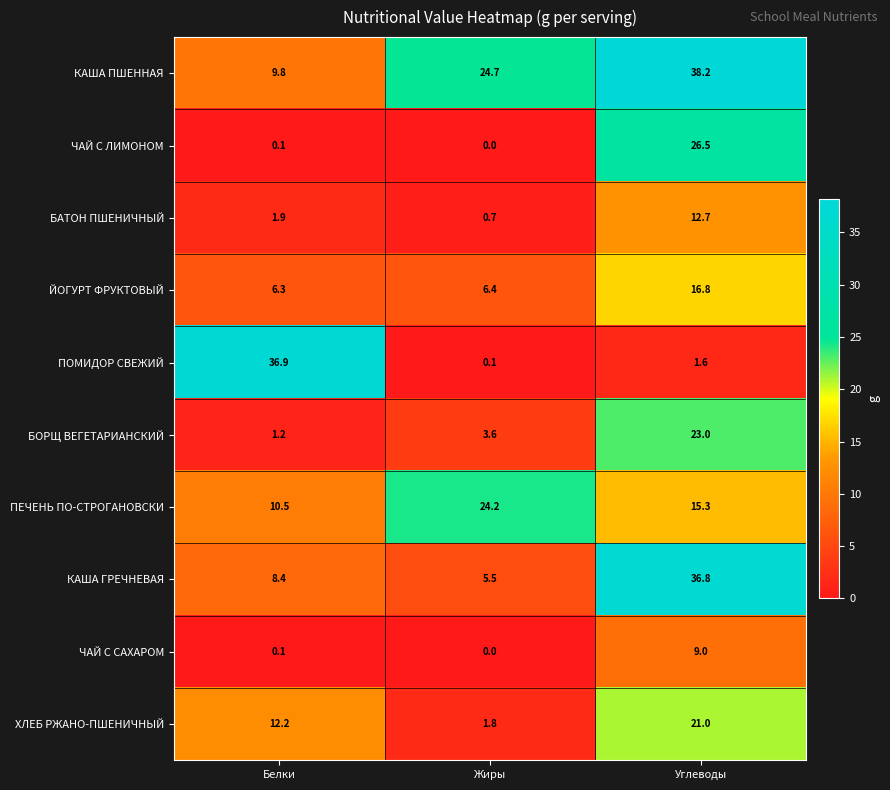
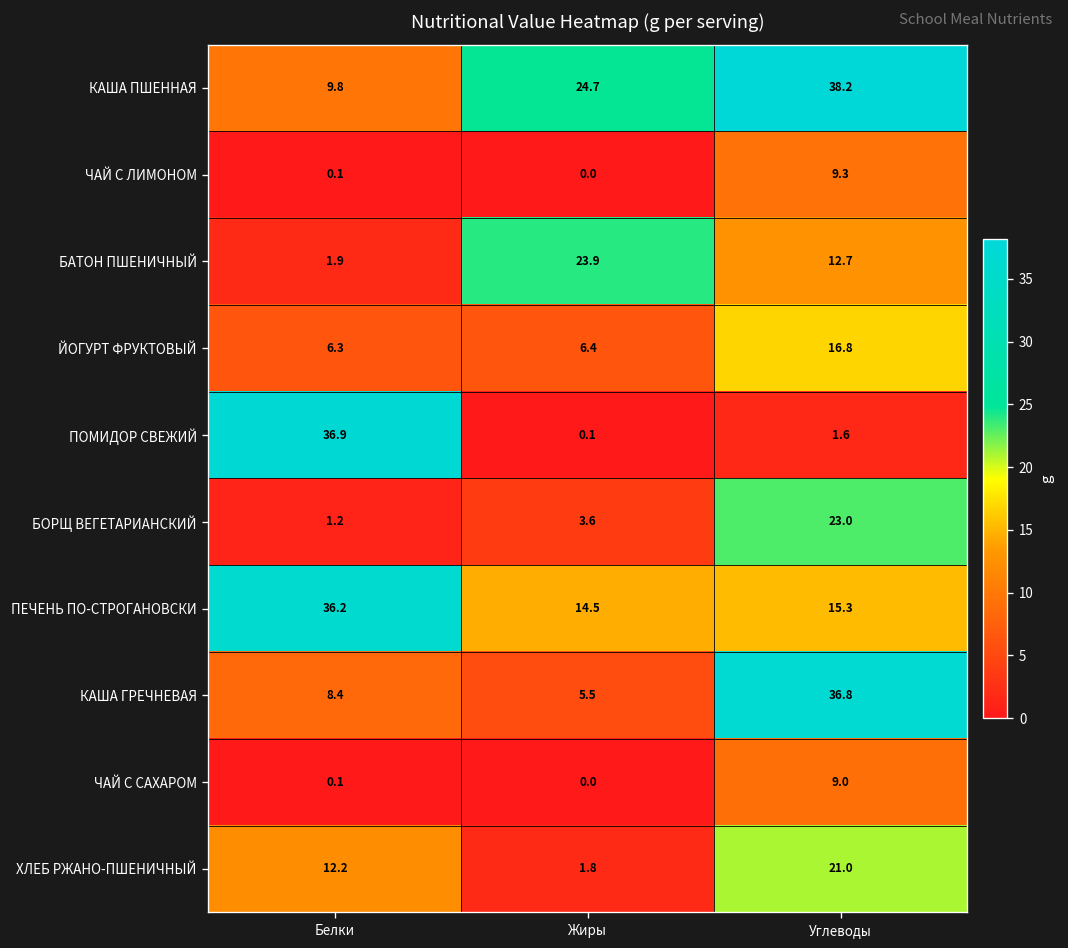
  {
    "КАША ПШЕННАЯ": {
      "Белки": 9.8,
      "Жиры": 24.7,
      "Углеводы": 38.2
    },
    "ЧАЙ С ЛИМОНОМ": {
      "Белки": 0.1,
      "Жиры": 0.0,
-     "Углеводы": 26.5
+     "Углеводы": 9.3
    },
    "БАТОН ПШЕНИЧНЫЙ": {
      "Белки": 1.9,
-     "Жиры": 0.7,
+     "Жиры": 23.9,
      "Углеводы": 12.7
    },
    "ЙОГУРТ ФРУКТОВЫЙ": {
      "Белки": 6.3,
      "Жиры": 6.4,
      "Углеводы": 16.8
    },
    "ПОМИДОР СВЕЖИЙ": {
      "Белки": 36.9,
      "Жиры": 0.1,
      "Углеводы": 1.6
    },
    "БОРЩ ВЕГЕТАРИАНСКИЙ": {
      "Белки": 1.2,
      "Жиры": 3.6,
      "Углеводы": 23.0
    },
    "ПЕЧЕНЬ ПО-СТРОГАНОВСКИ": {
-     "Белки": 10.5,
-     "Жиры": 24.2,
+     "Белки": 36.2,
+     "Жиры": 14.5,
      "Углеводы": 15.3
    },
    "КАША ГРЕЧНЕВАЯ": {
      "Белки": 8.4,
      "Жиры": 5.5,
      "Углеводы": 36.8
    },
    "ЧАЙ С САХАРОМ": {
      "Белки": 0.1,
      "Жиры": 0.0,
      "Углеводы": 9.0
    },
    "ХЛЕБ РЖАНО-ПШЕНИЧНЫЙ": {
      "Белки": 12.2,
      "Жиры": 1.8,
      "Углеводы": 21.0
    }
  }
